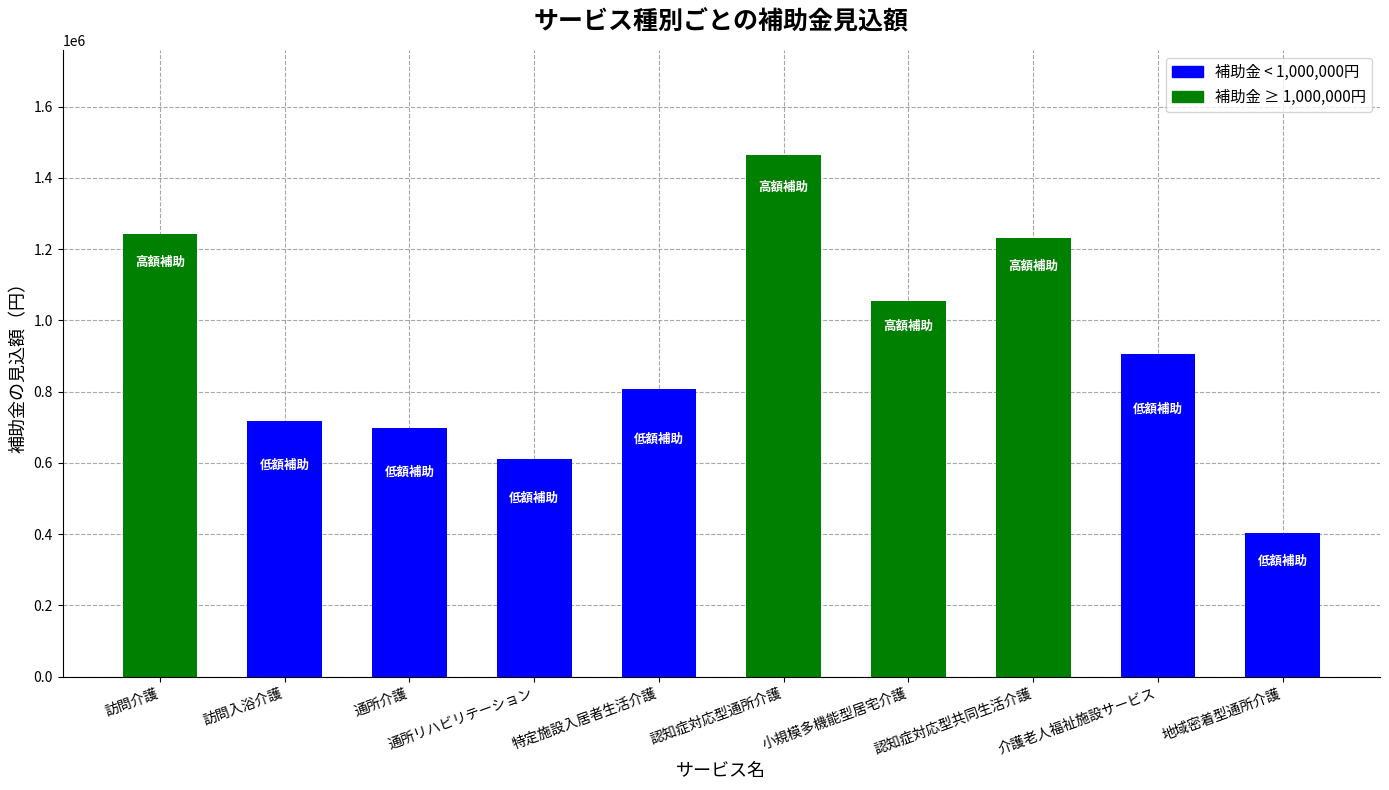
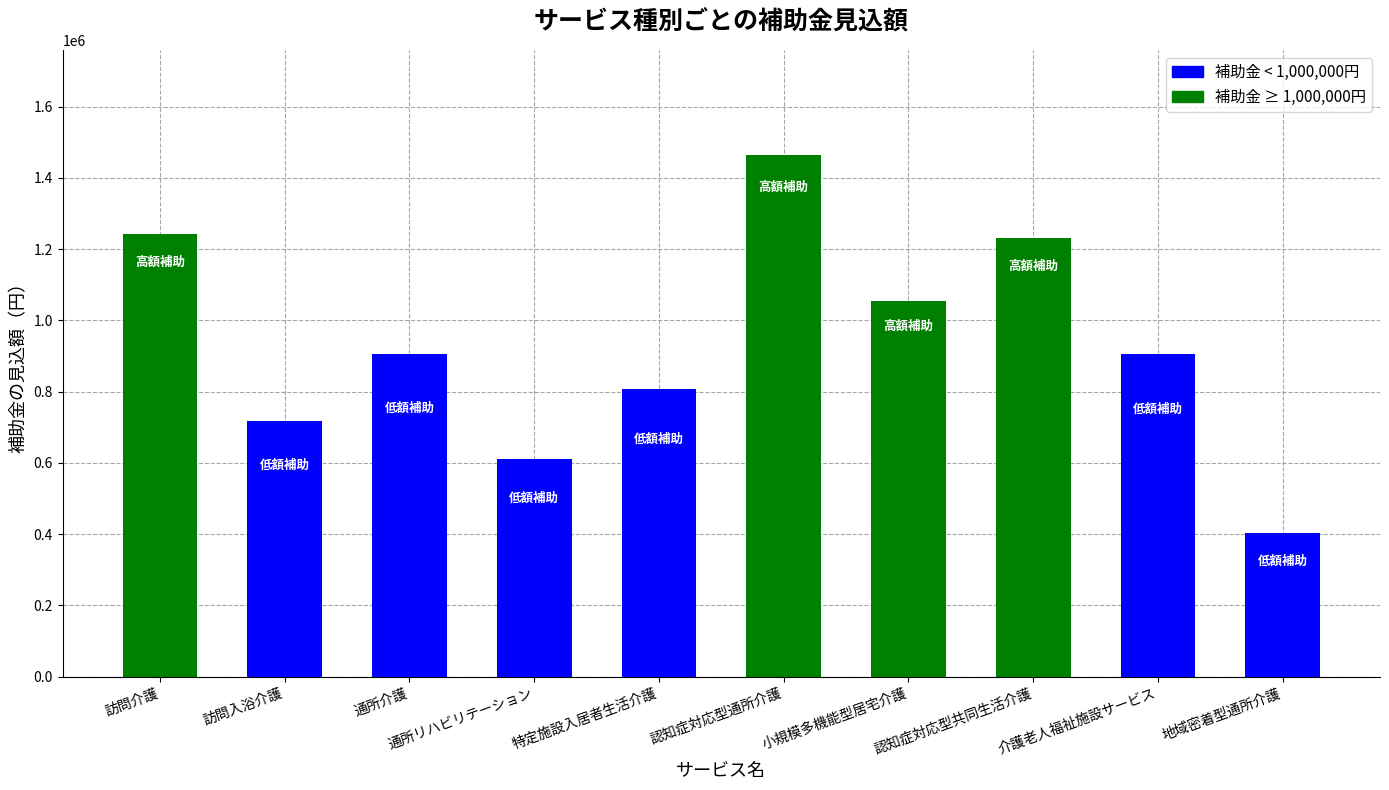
  {
    "訪問介護": 1240000,
    "訪問入浴介護": 720000,
-   "通所介護": 700000,
+   "通所介護": 910000,
    "通所リハビリテーション": 610000,
    "特定施設入居者生活介護": 810000,
    "認知症対応型通所介護": 1470000,
    "小規模多機能型居宅介護": 1050000,
    "認知症対応型共同生活介護": 1230000,
    "介護老人福祉施設サービス": 900000,
    "地域密着型通所介護": 400000
  }
